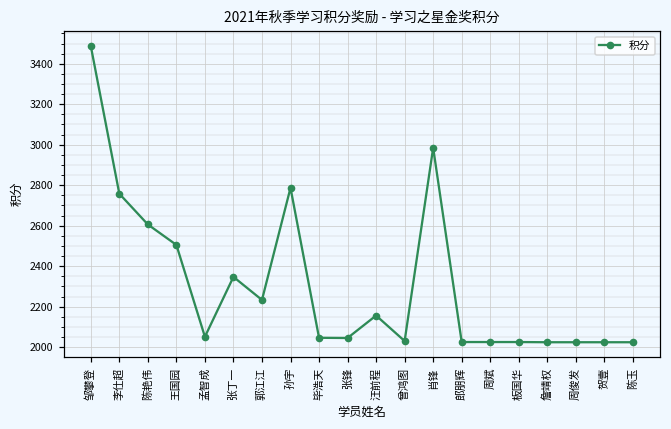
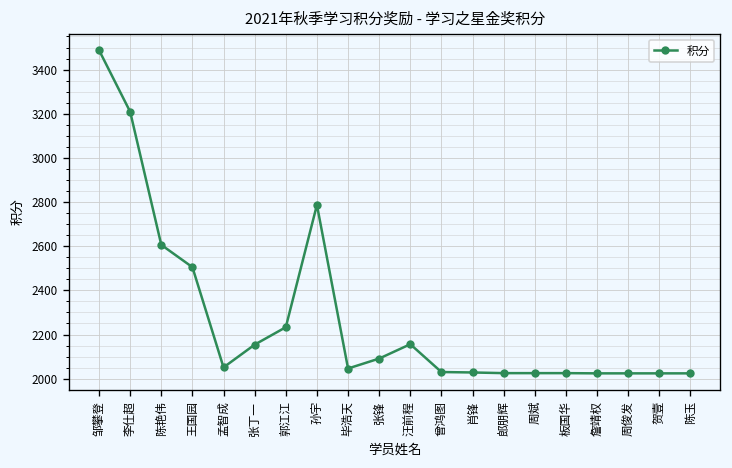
  {
    "邹攀登": 3490,
-   "李仕超": 2760,
+   "李仕超": 3210,
    "陈艳伟": 2610,
    "王国园": 2510,
    "孟智成": 2050,
-   "张丁一": 2350,
+   "张丁一": 2150,
    "郭江江": 2230,
    "孙宇": 2790,
    "毕浩天": 2050,
-   "张锋": 2050,
+   "张锋": 2090,
    "汪前程": 2160,
    "曾鸿图": 2030,
-   "肖锋": 2990,
+   "肖锋": 2030,
    "郎朋辉": 2030,
    "周斌": 2030,
    "板国华": 2030,
    "詹靖权": 2020,
    "周俊发": 2020,
    "贺壹": 2020,
    "陈玉": 2020
  }
